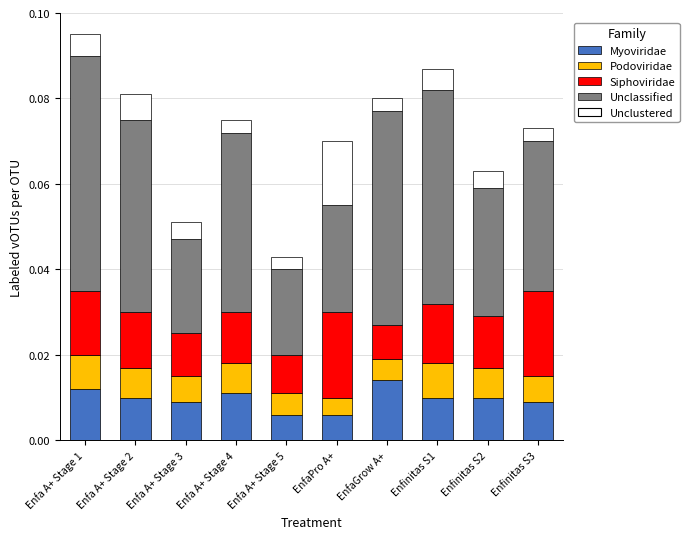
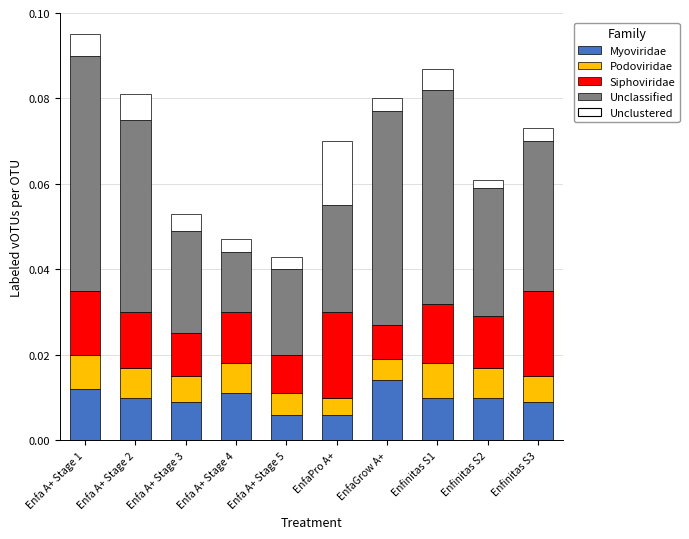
  {
    "Myoviridae": {
      "Enfa A+ Stage 1": 0.012,
      "Enfa A+ Stage 2": 0.010,
      "Enfa A+ Stage 3": 0.009,
      "Enfa A+ Stage 4": 0.011,
      "Enfa A+ Stage 5": 0.006,
      "EnfaPro A+": 0.006,
      "EnfaGrow A+": 0.014,
      "Enfinitas S1": 0.010,
      "Enfinitas S2": 0.010,
      "Enfinitas S3": 0.009
    },
    "Podoviridae": {
      "Enfa A+ Stage 1": 0.008,
      "Enfa A+ Stage 2": 0.007,
      "Enfa A+ Stage 3": 0.006,
      "Enfa A+ Stage 4": 0.007,
      "Enfa A+ Stage 5": 0.005,
      "EnfaPro A+": 0.004,
      "EnfaGrow A+": 0.005,
      "Enfinitas S1": 0.008,
      "Enfinitas S2": 0.007,
      "Enfinitas S3": 0.006
    },
    "Siphoviridae": {
      "Enfa A+ Stage 1": 0.015,
      "Enfa A+ Stage 2": 0.013,
      "Enfa A+ Stage 3": 0.010,
      "Enfa A+ Stage 4": 0.012,
      "Enfa A+ Stage 5": 0.009,
      "EnfaPro A+": 0.020,
      "EnfaGrow A+": 0.008,
      "Enfinitas S1": 0.014,
      "Enfinitas S2": 0.012,
      "Enfinitas S3": 0.020
    },
    "Unclassified": {
      "Enfa A+ Stage 1": 0.055,
      "Enfa A+ Stage 2": 0.045,
-     "Enfa A+ Stage 3": 0.022,
-     "Enfa A+ Stage 4": 0.042,
+     "Enfa A+ Stage 3": 0.024,
+     "Enfa A+ Stage 4": 0.014,
      "Enfa A+ Stage 5": 0.020,
      "EnfaPro A+": 0.025,
      "EnfaGrow A+": 0.050,
      "Enfinitas S1": 0.050,
      "Enfinitas S2": 0.030,
      "Enfinitas S3": 0.035
    },
    "Unclustered": {
      "Enfa A+ Stage 1": 0.005,
      "Enfa A+ Stage 2": 0.006,
      "Enfa A+ Stage 3": 0.004,
      "Enfa A+ Stage 4": 0.003,
      "Enfa A+ Stage 5": 0.003,
      "EnfaPro A+": 0.015,
      "EnfaGrow A+": 0.003,
      "Enfinitas S1": 0.005,
-     "Enfinitas S2": 0.004,
+     "Enfinitas S2": 0.002,
      "Enfinitas S3": 0.003
    }
  }
